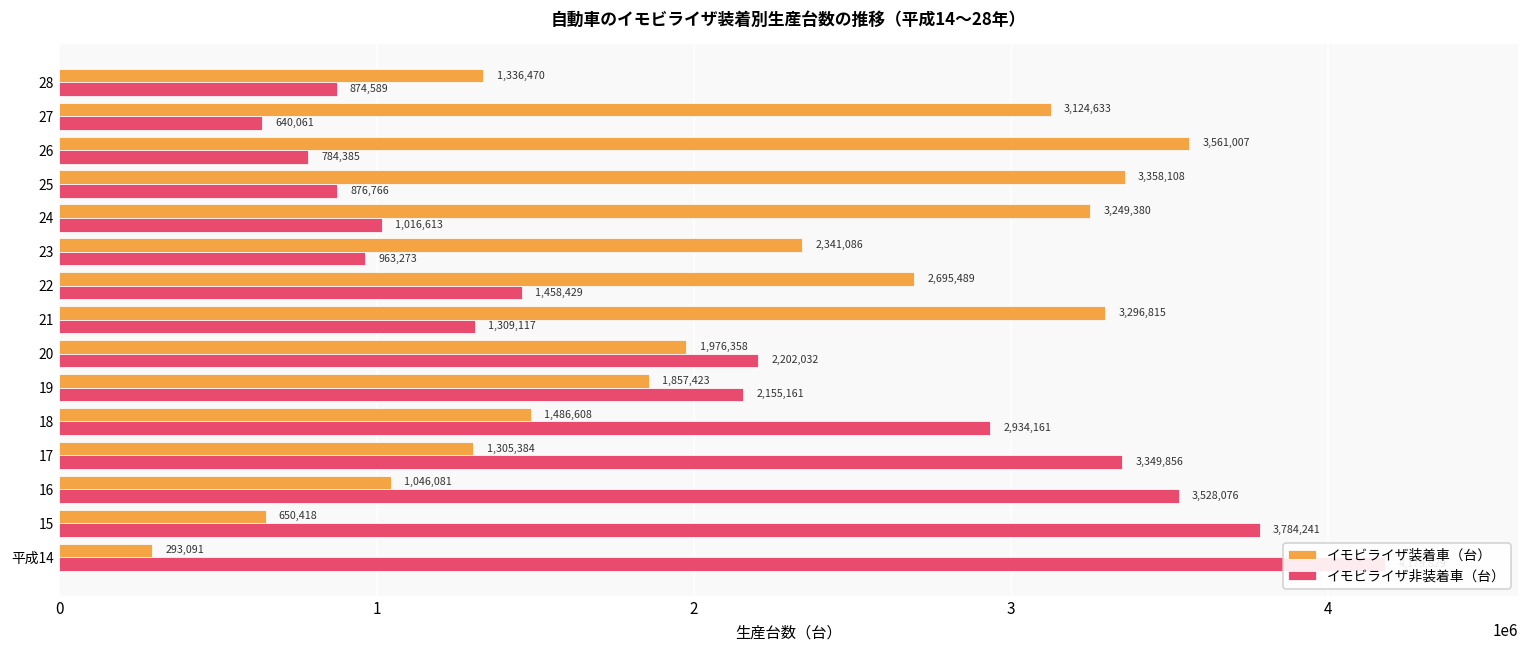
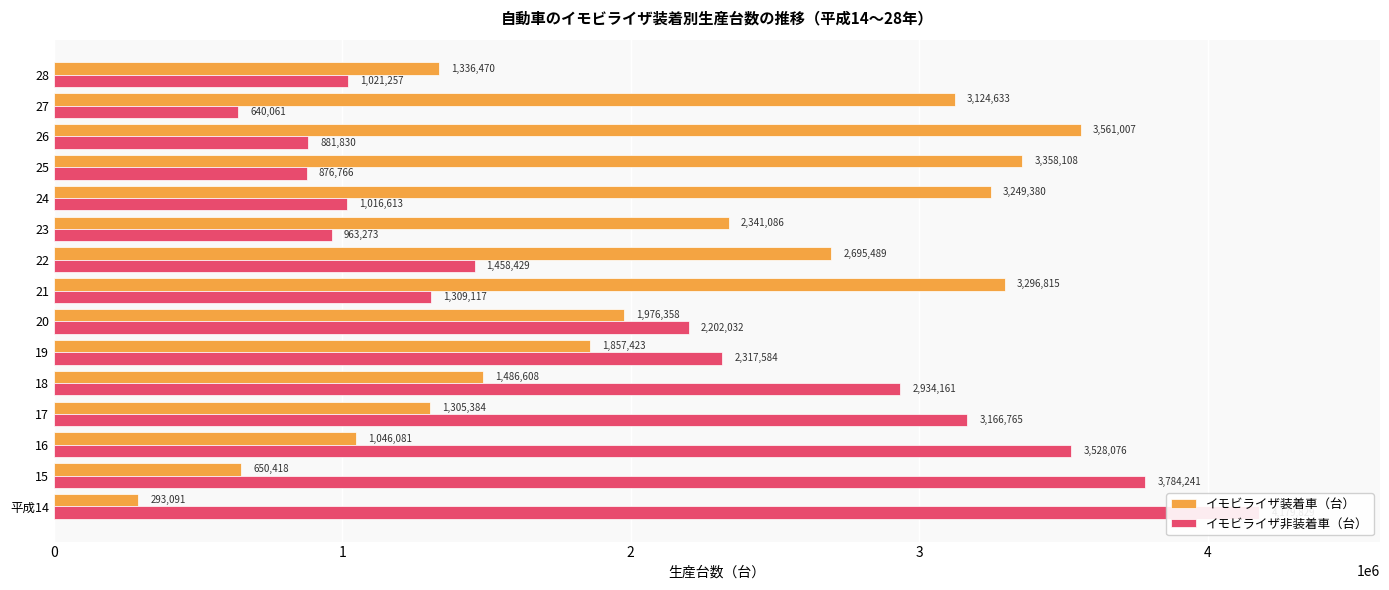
  {
    "イモビライザ装着車（台）": {
      "28": "1,336,470",
      "27": "3,124,633",
      "26": "3,561,007",
      "25": "3,358,108",
      "24": "3,249,380",
      "23": "2,341,086",
      "22": "2,695,489",
      "21": "3,296,815",
      "20": "1,976,358",
      "19": "1,857,423",
      "18": "1,486,608",
      "17": "1,305,384",
      "16": "1,046,081",
      "15": "650,418",
      "平成14": "293,091"
    },
    "イモビライザ非装着車（台）": {
-     "28": "874,589",
+     "28": "1,021,257",
      "27": "640,061",
-     "26": "784,385",
+     "26": "881,830",
      "25": "876,766",
      "24": "1,016,613",
      "23": "963,273",
      "22": "1,458,429",
      "21": "1,309,117",
      "20": "2,202,032",
-     "19": "2,155,161",
+     "19": "2,317,584",
      "18": "2,934,161",
-     "17": "3,349,856",
+     "17": "3,166,765",
      "16": "3,528,076",
      "15": "3,784,241"
    }
  }
